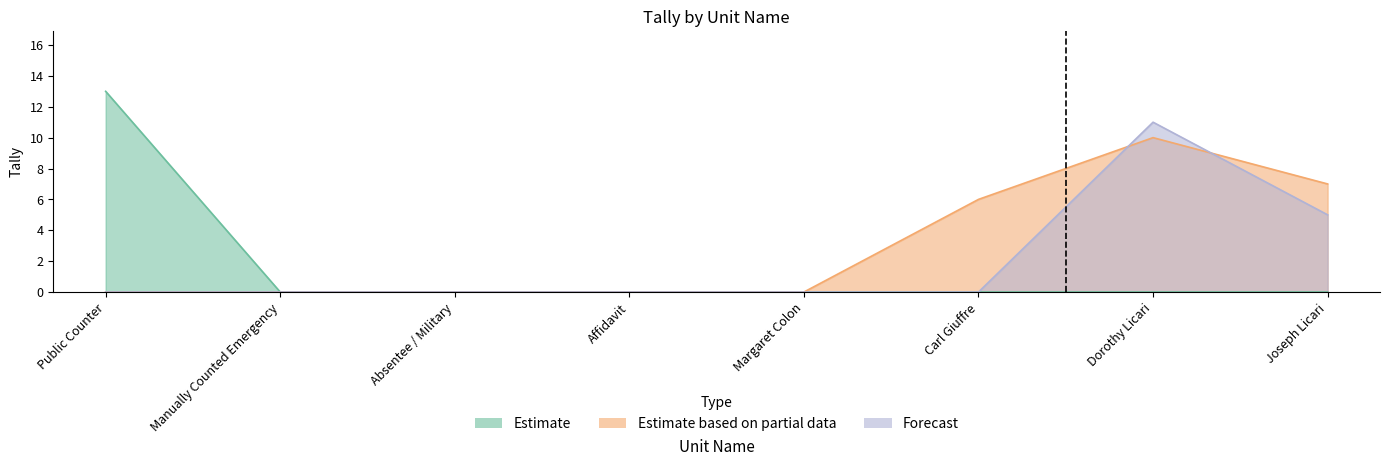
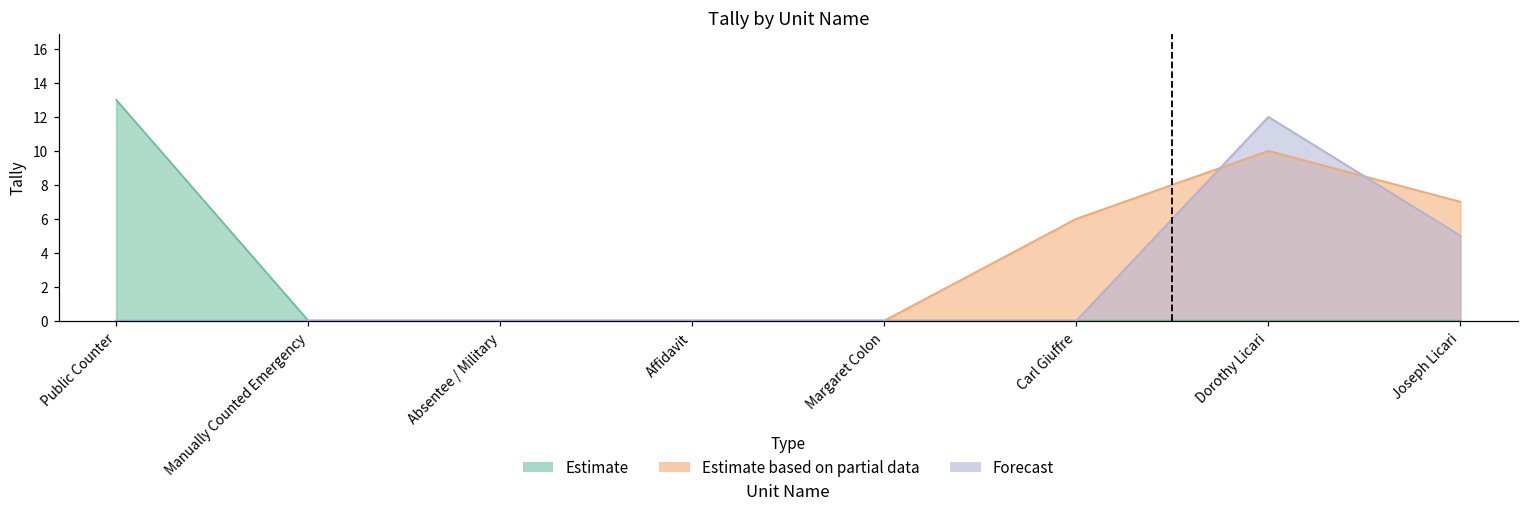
  {
    "Estimate": {
      "Public Counter": 13,
      "Dorothy Licari": 0,
      "Joseph Licari": 0
    },
    "Estimate based on partial data": {
      "Carl Giuffre": 6,
      "Dorothy Licari": 10,
      "Joseph Licari": 7
    },
    "Forecast": {
-     "Dorothy Licari": 11,
+     "Dorothy Licari": 12,
      "Joseph Licari": 5
    }
  }
